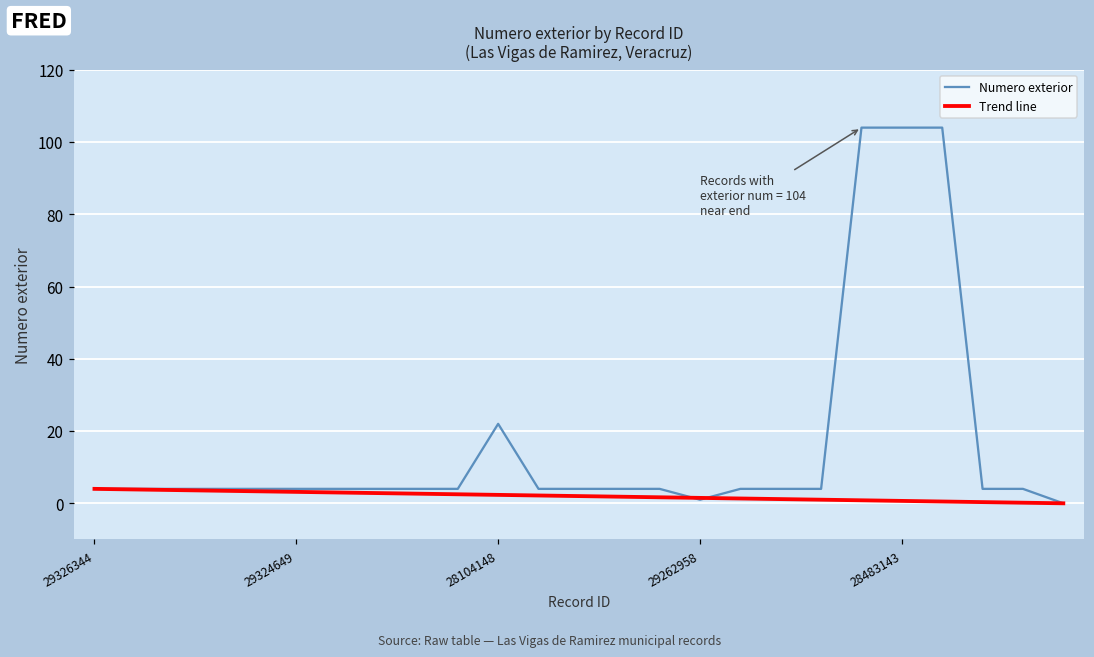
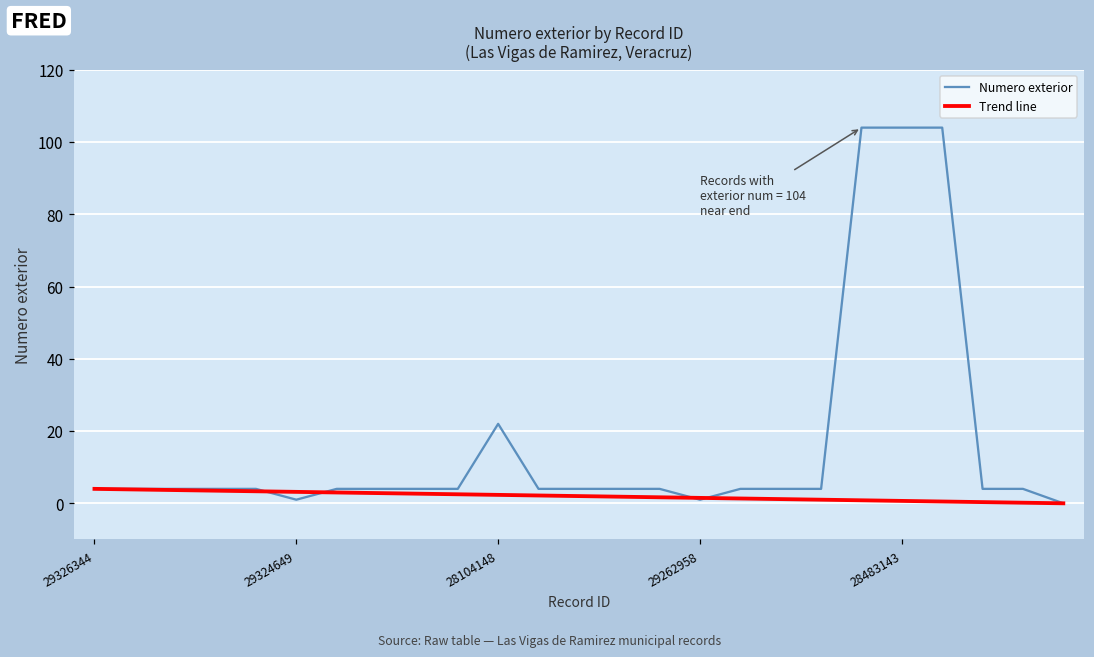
  {
    "Numero exterior": {
-     "29324649": 4,
+     "29324649": 1,
      "28104148": 22,
      "29262958": 1,
      "28483143": 104
    }
  }
